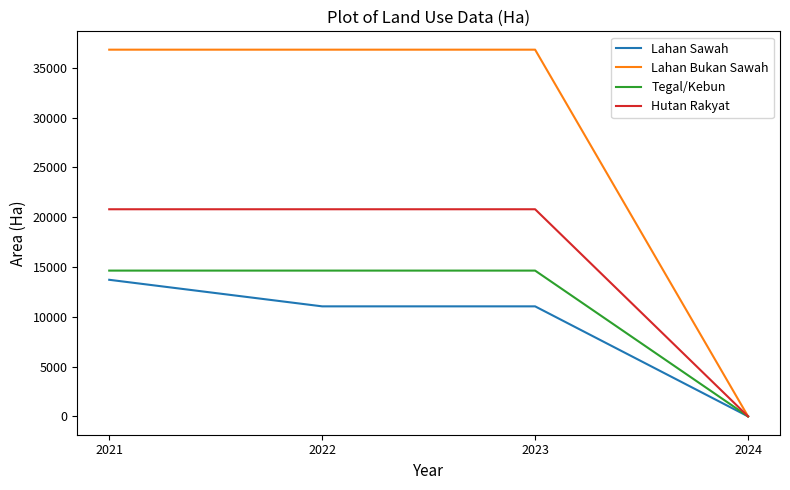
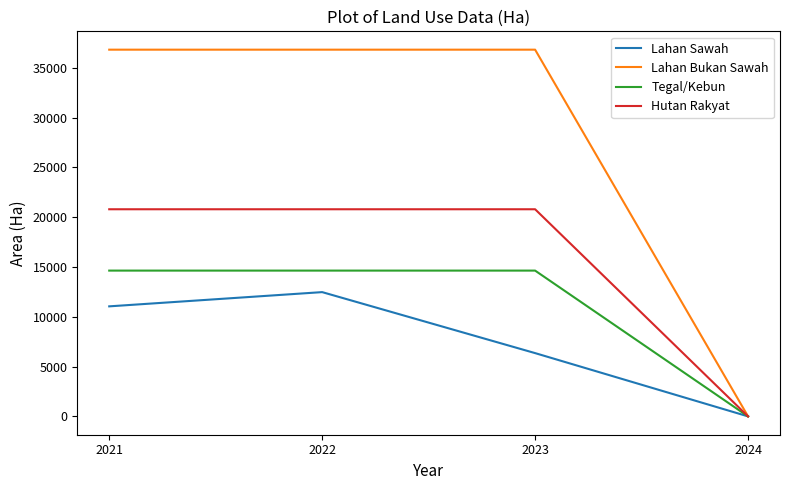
  {
    "Lahan Sawah": {
-     "2021": 14000,
-     "2022": 11000,
-     "2023": 11000
+     "2021": 11000,
+     "2022": 12000,
+     "2023": 6000
    },
    "Lahan Bukan Sawah": {
      "2021": 37000,
      "2022": 37000,
      "2023": 37000
    },
    "Tegal/Kebun": {
      "2021": 15000,
      "2022": 15000,
      "2023": 15000
    },
    "Hutan Rakyat": {
      "2021": 21000,
      "2022": 21000,
      "2023": 21000
    }
  }
